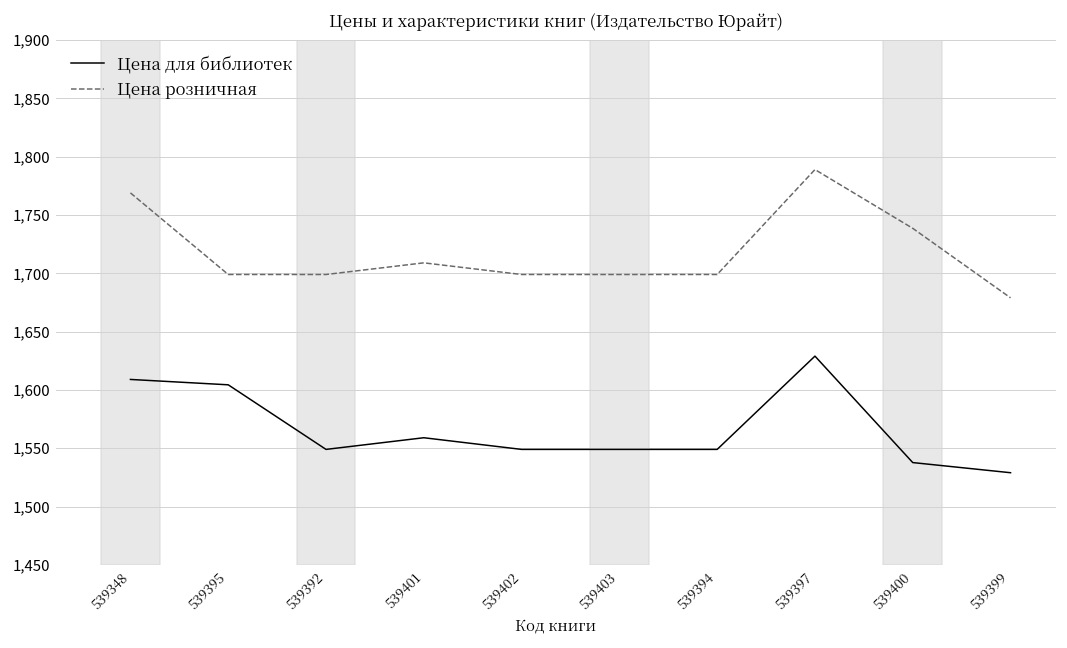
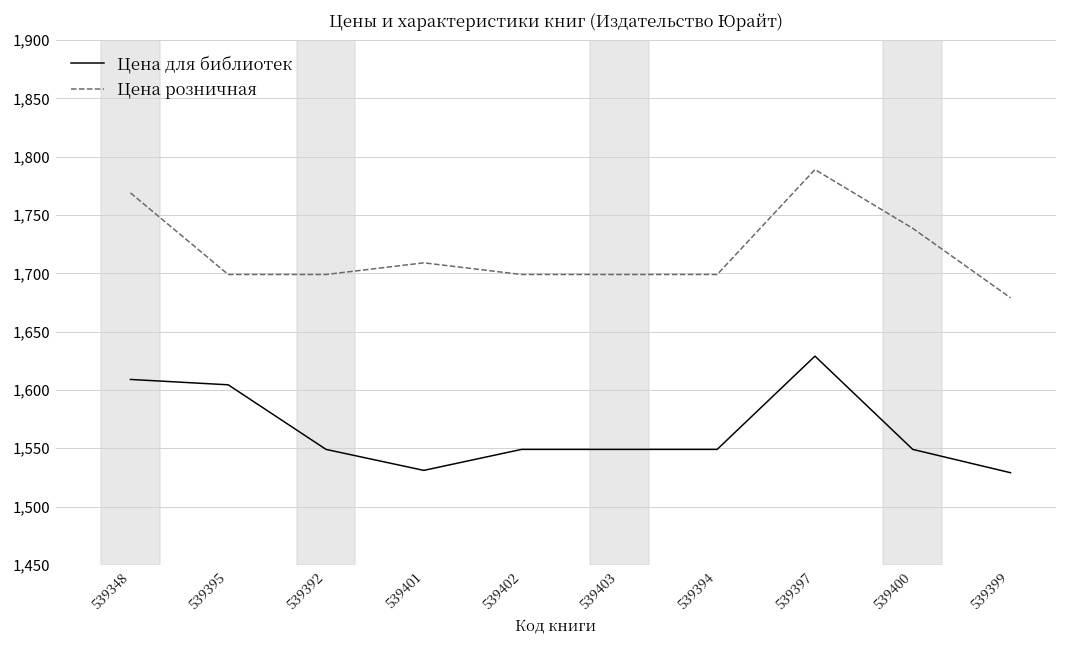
  {
    "Цена для библиотек": {
      "539348": "1,610",
      "539395": "1,600",
      "539392": "1,550",
-     "539401": "1,560",
+     "539401": "1,530",
      "539402": "1,550",
      "539403": "1,550",
      "539394": "1,550",
      "539397": "1,630",
-     "539400": "1,540",
+     "539400": "1,550",
      "539399": "1,530"
    },
    "Цена розничная": {
      "539348": "1,770",
      "539395": "1,700",
      "539392": "1,700",
      "539401": "1,710",
      "539402": "1,700",
      "539403": "1,700",
      "539394": "1,700",
      "539397": "1,790",
      "539400": "1,740",
      "539399": "1,680"
    }
  }
